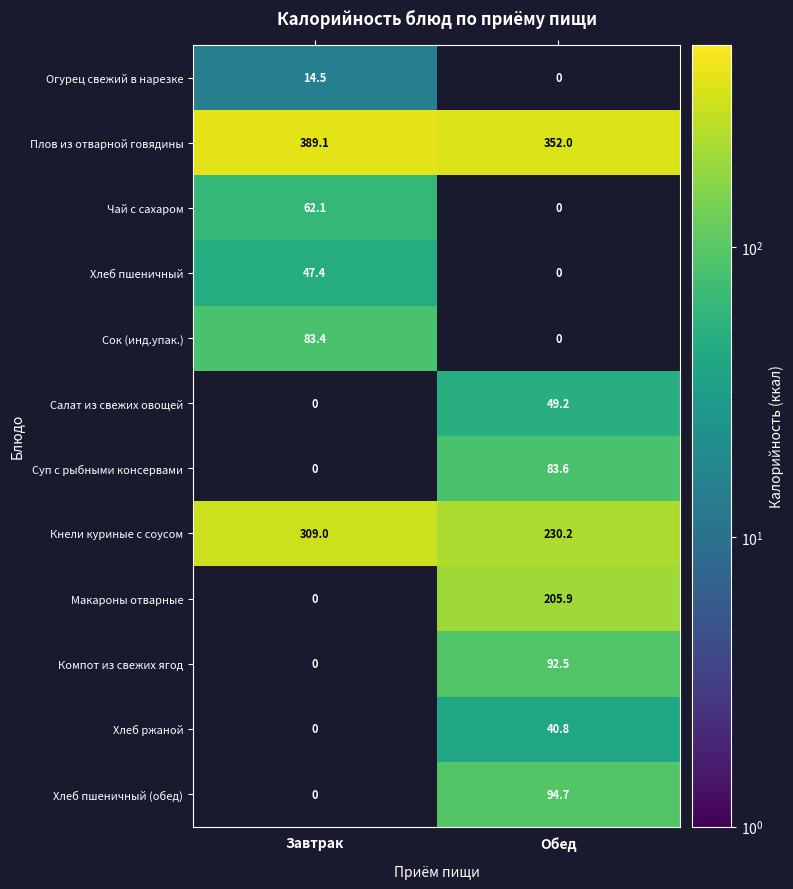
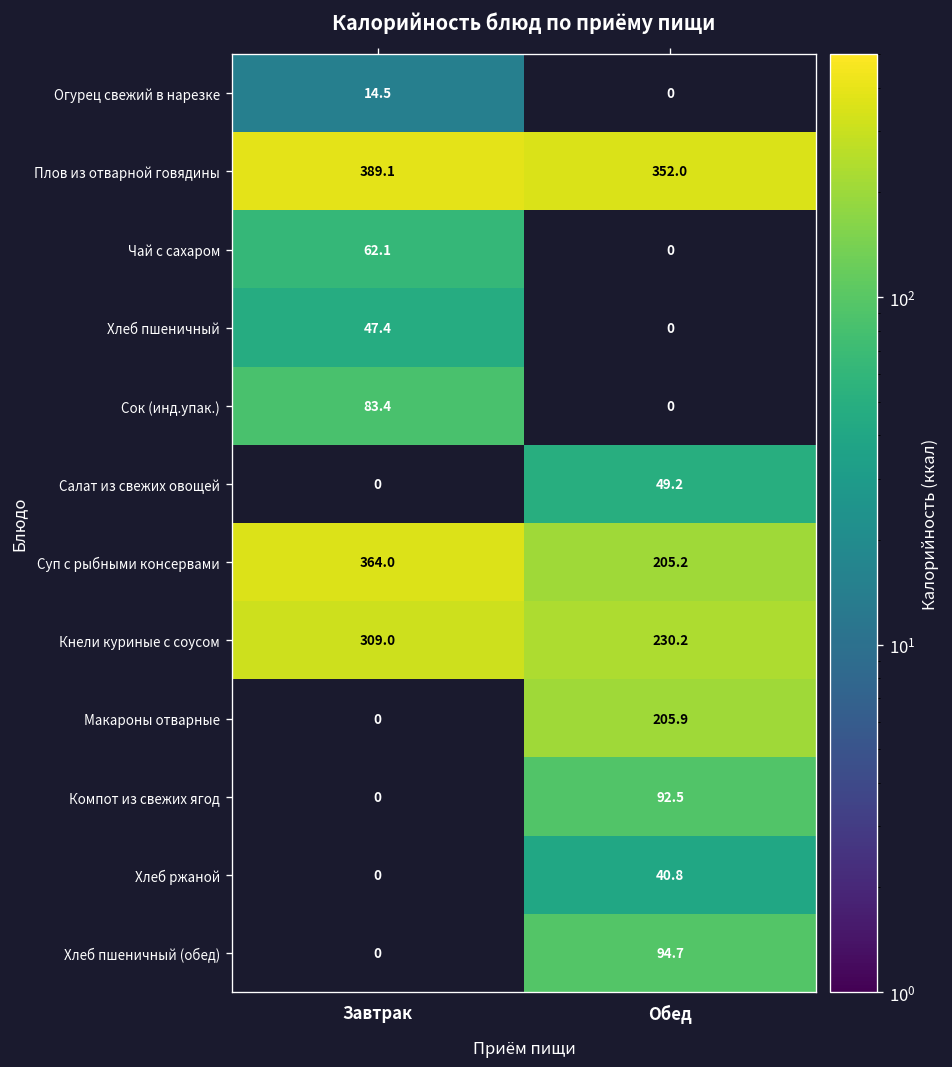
  {
    "Огурец свежий в нарезке": {
      "Завтрак": 14.5,
      "Обед": 0
    },
    "Плов из отварной говядины": {
      "Завтрак": 389.1,
      "Обед": 352.0
    },
    "Чай с сахаром": {
      "Завтрак": 62.1,
      "Обед": 0
    },
    "Хлеб пшеничный": {
      "Завтрак": 47.4,
      "Обед": 0
    },
    "Сок (инд.упак.)": {
      "Завтрак": 83.4,
      "Обед": 0
    },
    "Салат из свежих овощей": {
      "Завтрак": 0,
      "Обед": 49.2
    },
    "Суп с рыбными консервами": {
-     "Завтрак": 0,
-     "Обед": 83.6
+     "Завтрак": 364.0,
+     "Обед": 205.2
    },
    "Кнели куриные с соусом": {
      "Завтрак": 309.0,
      "Обед": 230.2
    },
    "Макароны отварные": {
      "Завтрак": 0,
      "Обед": 205.9
    },
    "Компот из свежих ягод": {
      "Завтрак": 0,
      "Обед": 92.5
    },
    "Хлеб ржаной": {
      "Завтрак": 0,
      "Обед": 40.8
    },
    "Хлеб пшеничный (обед)": {
      "Завтрак": 0,
      "Обед": 94.7
    }
  }
